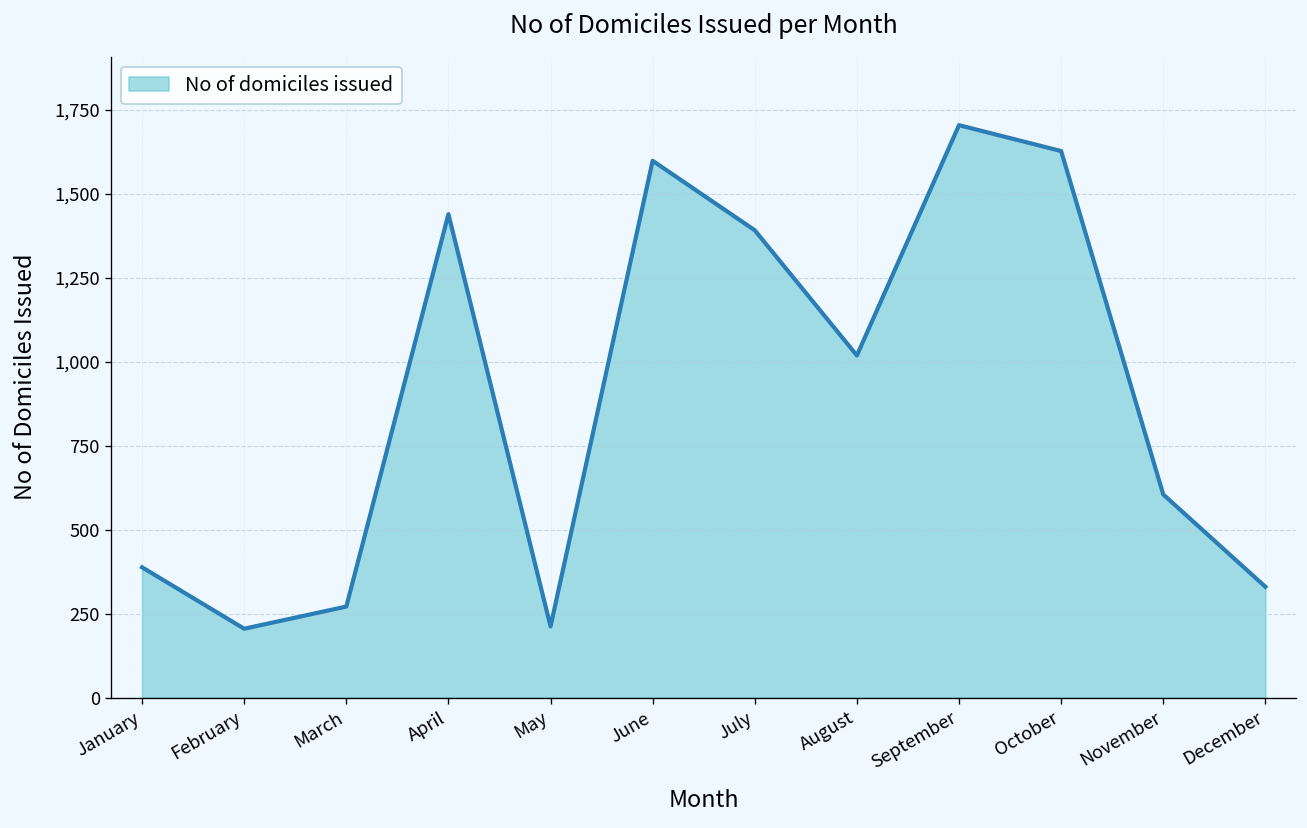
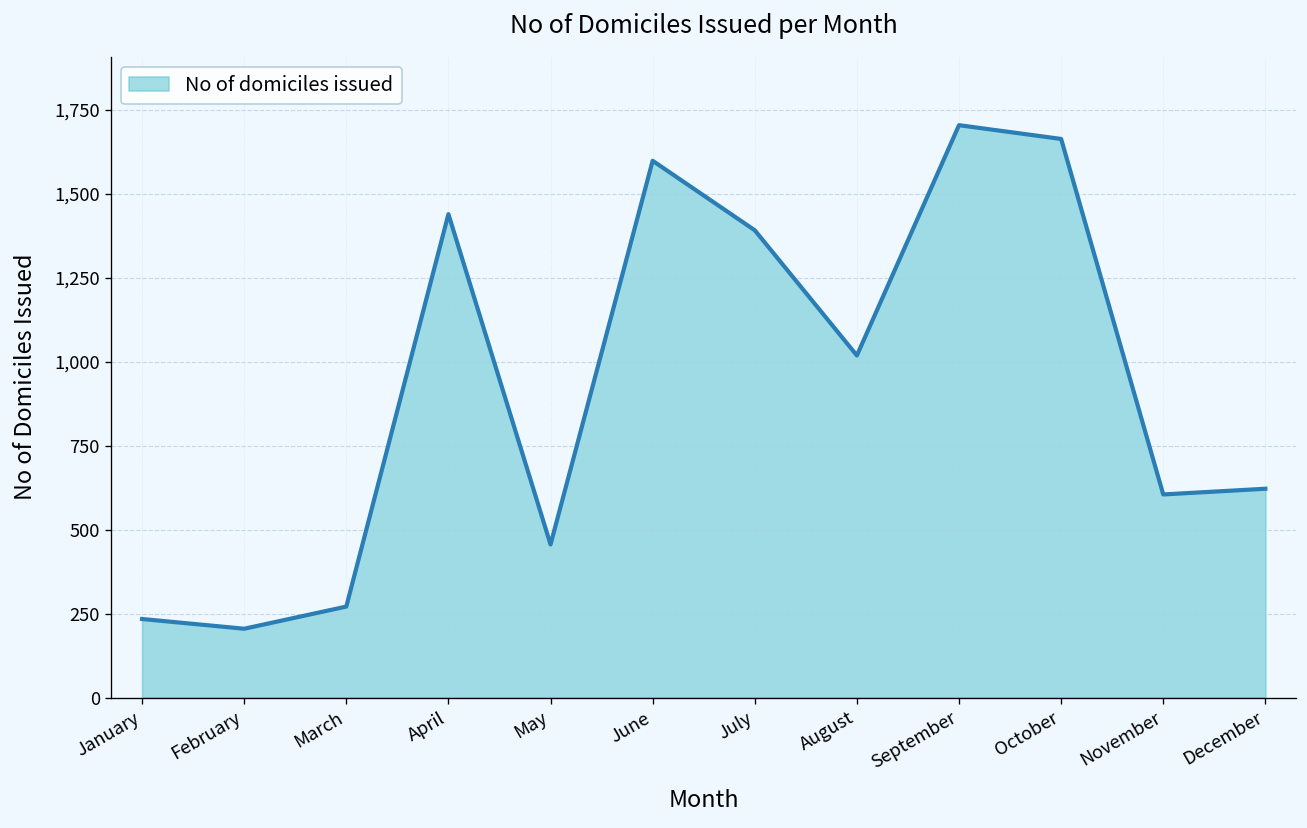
  {
-   "January": "390",
+   "January": "230",
    "February": "210",
    "March": "270",
    "April": "1,440",
-   "May": "210",
+   "May": "460",
    "June": "1,600",
    "July": "1,390",
    "August": "1,020",
    "September": "1,710",
-   "October": "1,630",
+   "October": "1,660",
    "November": "610",
-   "December": "330"
+   "December": "620"
  }
